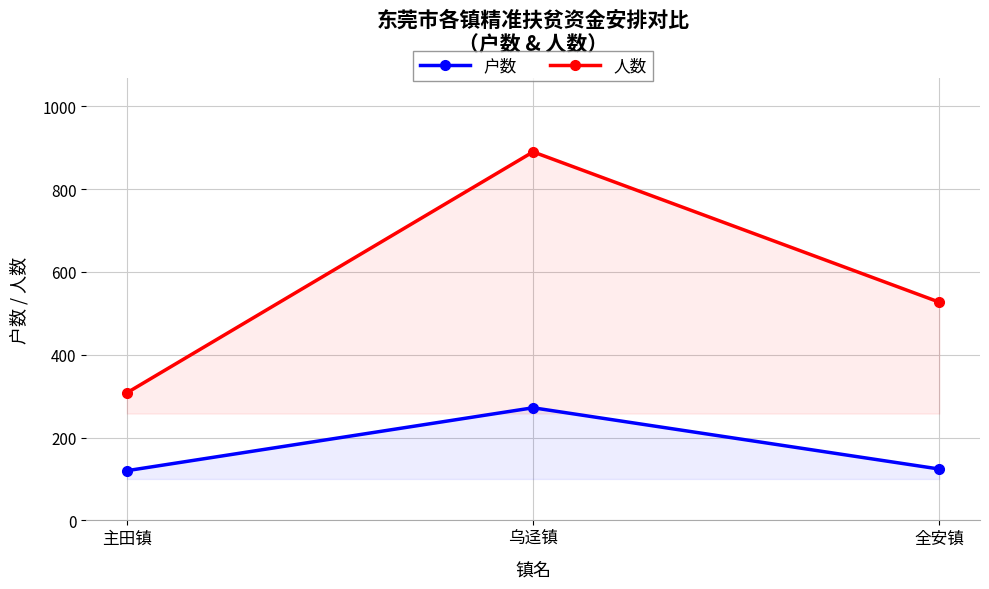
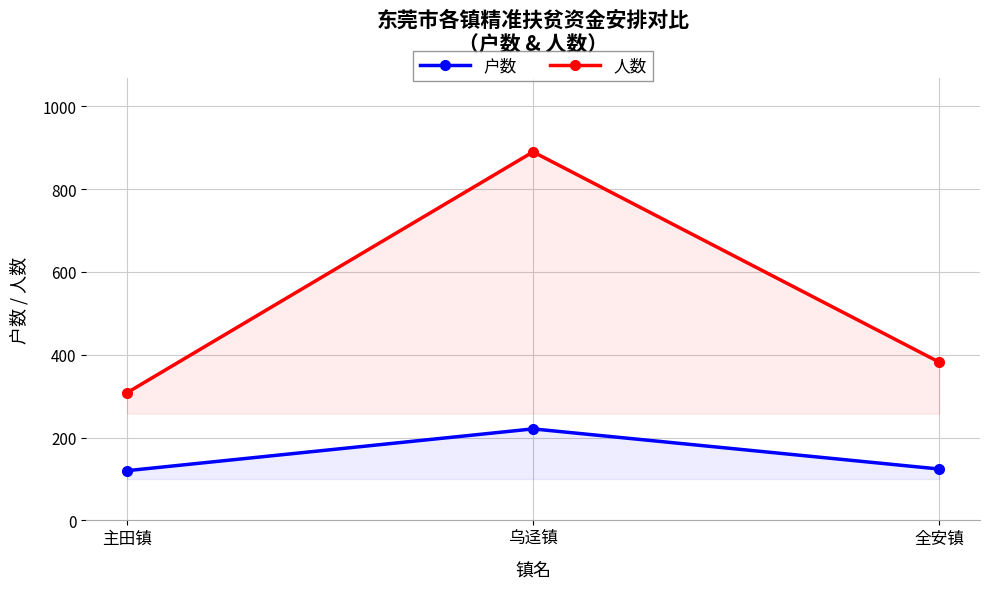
  {
    "户数": {
      "主田镇": 120,
-     "乌迳镇": 270,
+     "乌迳镇": 220,
      "全安镇": 120
    },
    "人数": {
      "主田镇": 310,
      "乌迳镇": 890,
-     "全安镇": 530
+     "全安镇": 380
    }
  }
